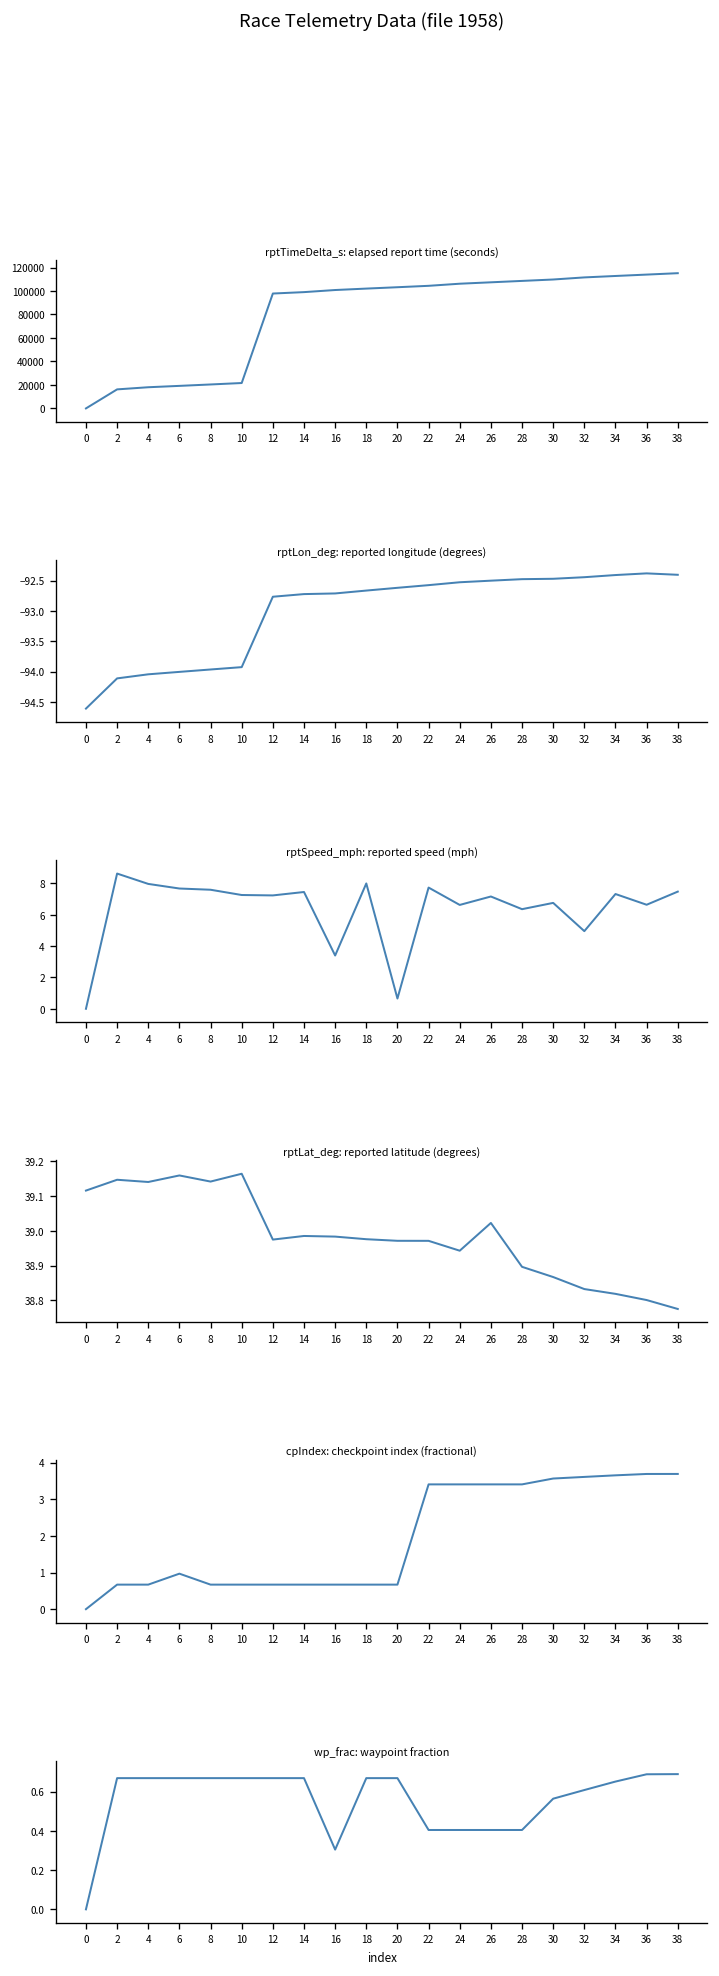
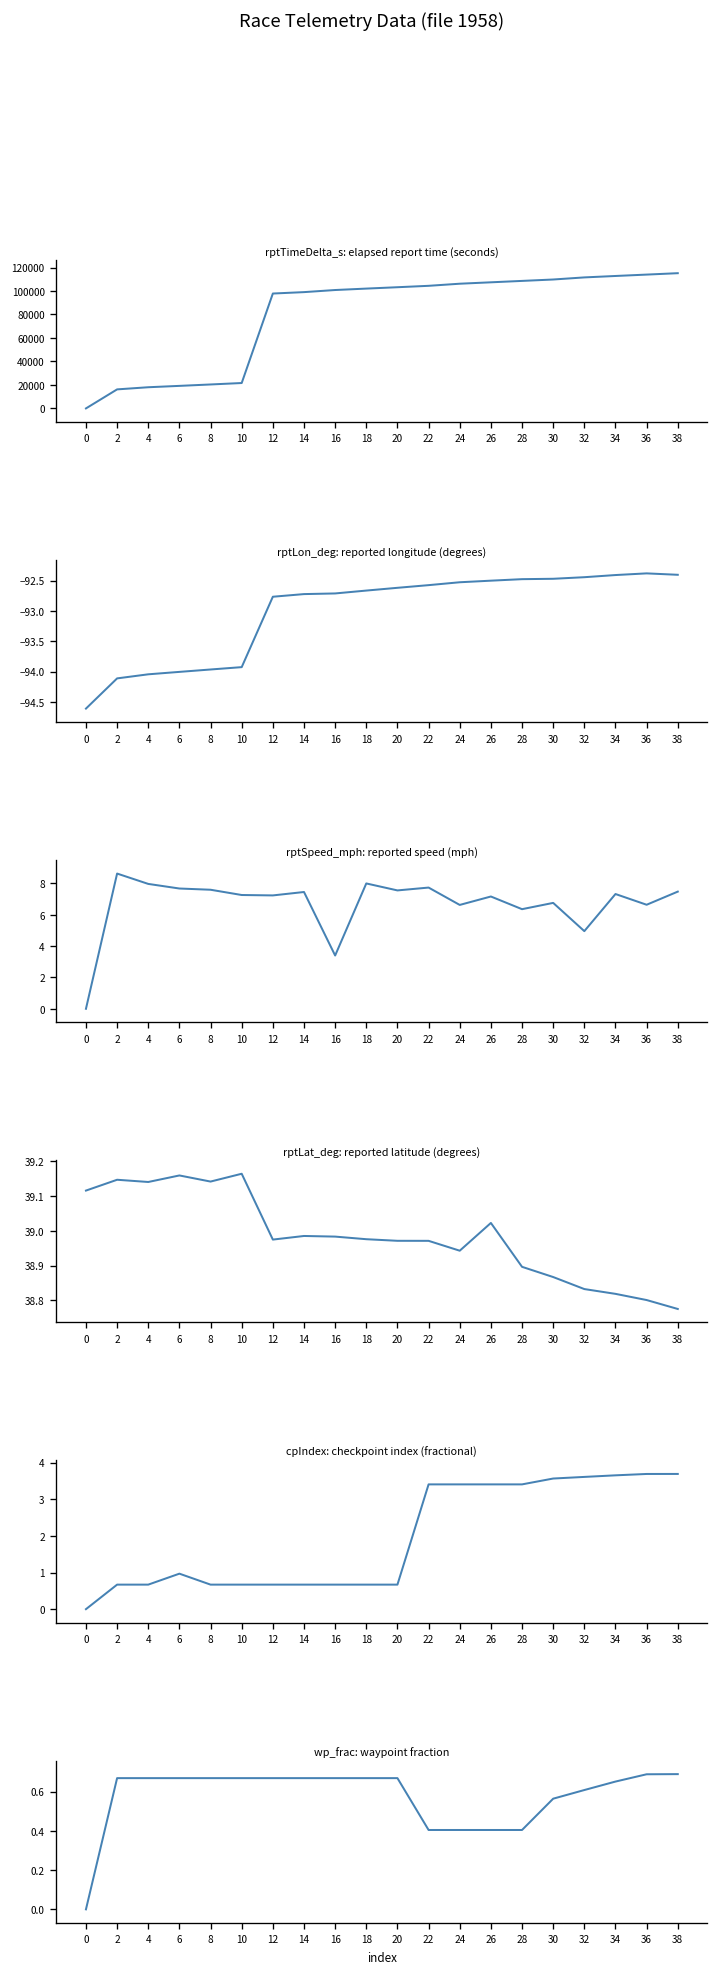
  {
    "rptTimeDelta_s: elapsed report time (seconds)": {
      "0": 0,
      "2": 20000,
      "4": 20000,
      "6": 20000,
      "8": 20000,
      "10": 20000,
      "12": 100000,
      "14": 100000,
      "16": 100000,
      "18": 100000,
      "20": 100000,
      "22": 100000,
      "24": 110000,
      "26": 110000,
      "28": 110000,
      "30": 110000,
      "32": 110000,
      "34": 110000,
      "36": 110000,
      "38": 120000
    },
    "rptLon_deg: reported longitude (degrees)": {
      "0": -94.6,
      "2": -94.1,
      "4": -94.0,
      "6": -94.0,
      "8": -94.0,
      "10": -93.9,
      "12": -92.8,
      "14": -92.7,
      "16": -92.7,
      "18": -92.7,
      "20": -92.6,
      "22": -92.6,
      "24": -92.5,
      "26": -92.5,
      "28": -92.5,
      "30": -92.5,
      "32": -92.4,
      "34": -92.4,
      "36": -92.4,
      "38": -92.4
    },
    "rptSpeed_mph: reported speed (mph)": {
      "0": 0.0,
      "2": 8.6,
      "4": 8.0,
      "6": 7.7,
      "8": 7.6,
      "10": 7.3,
      "12": 7.2,
      "14": 7.5,
      "16": 3.4,
      "18": 8.0,
-     "20": 0.7,
+     "20": 7.6,
      "22": 7.7,
      "24": 6.6,
      "26": 7.2,
      "28": 6.4,
      "30": 6.8,
      "32": 5.0,
      "34": 7.3,
      "36": 6.6,
      "38": 7.5
    },
    "rptLat_deg: reported latitude (degrees)": {
      "0": 39.12,
      "2": 39.15,
      "4": 39.14,
      "6": 39.16,
      "8": 39.14,
      "10": 39.16,
      "12": 38.97,
      "14": 38.99,
      "16": 38.98,
      "18": 38.98,
      "20": 38.97,
      "22": 38.97,
      "24": 38.94,
      "26": 39.02,
      "28": 38.90,
      "30": 38.87,
      "32": 38.83,
      "34": 38.82,
      "36": 38.80,
      "38": 38.78
    },
    "cpIndex: checkpoint index (fractional)": {
      "0": 0.0,
      "2": 0.7,
      "4": 0.7,
      "6": 1.0,
      "8": 0.7,
      "10": 0.7,
      "12": 0.7,
      "14": 0.7,
      "16": 0.7,
      "18": 0.7,
      "20": 0.7,
      "22": 3.4,
      "24": 3.4,
      "26": 3.4,
      "28": 3.4,
      "30": 3.6,
      "32": 3.6,
      "34": 3.7,
      "36": 3.7,
      "38": 3.7
    },
    "wp_frac: waypoint fraction": {
      "0": 0.00,
      "2": 0.67,
      "4": 0.67,
      "6": 0.67,
      "8": 0.67,
      "10": 0.67,
      "12": 0.67,
      "14": 0.67,
-     "16": 0.30,
+     "16": 0.67,
      "18": 0.67,
      "20": 0.67,
      "22": 0.40,
      "24": 0.40,
      "26": 0.40,
      "28": 0.40,
      "30": 0.56,
      "32": 0.61,
      "34": 0.65,
      "36": 0.69,
      "38": 0.69
    }
  }
